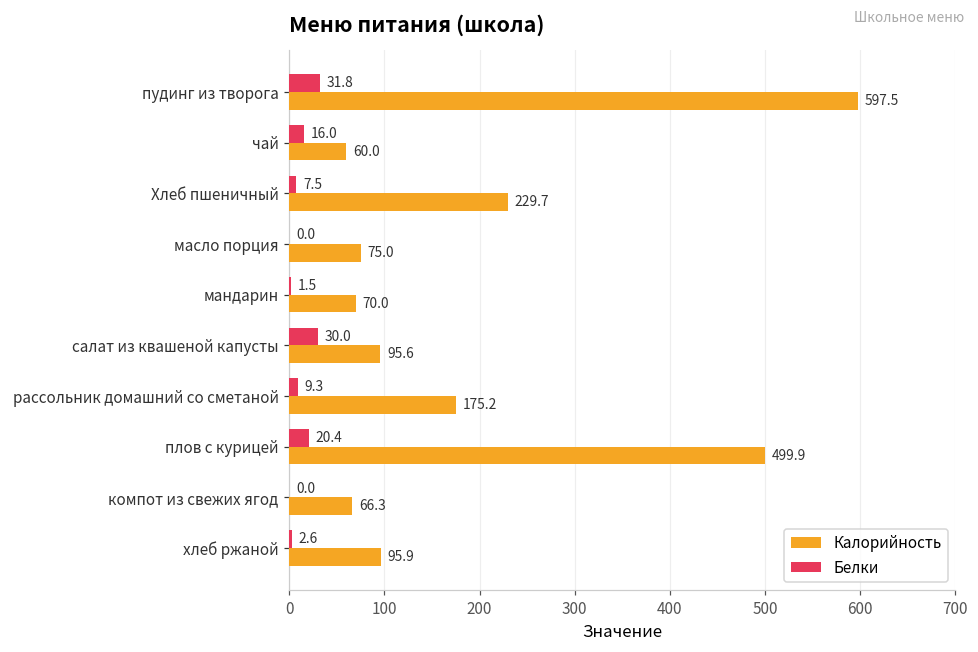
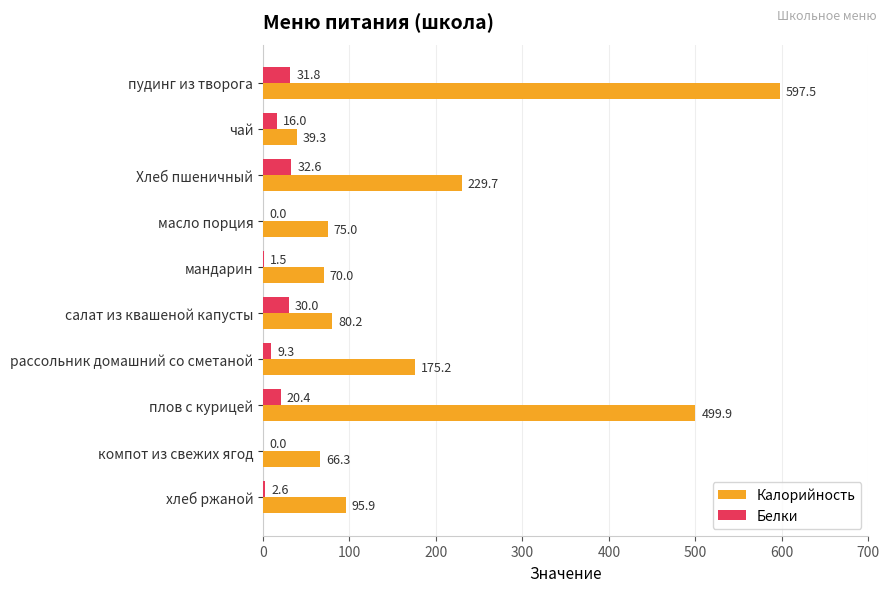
  {
    "Калорийность": {
      "пудинг из творога": 597.5,
-     "чай": 60.0,
+     "чай": 39.3,
      "Хлеб пшеничный": 229.7,
      "масло порция": 75.0,
      "мандарин": 70.0,
-     "салат из квашеной капусты": 95.6,
+     "салат из квашеной капусты": 80.2,
      "рассольник домашний со сметаной": 175.2,
      "плов с курицей": 499.9,
      "компот из свежих ягод": 66.3,
      "хлеб ржаной": 95.9
    },
    "Белки": {
      "пудинг из творога": 31.8,
      "чай": 16.0,
-     "Хлеб пшеничный": 7.5,
+     "Хлеб пшеничный": 32.6,
      "масло порция": 0.0,
      "мандарин": 1.5,
      "салат из квашеной капусты": 30.0,
      "рассольник домашний со сметаной": 9.3,
      "плов с курицей": 20.4,
      "компот из свежих ягод": 0.0,
      "хлеб ржаной": 2.6
    }
  }
